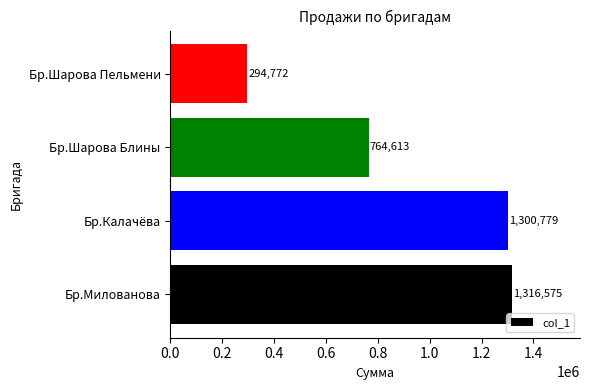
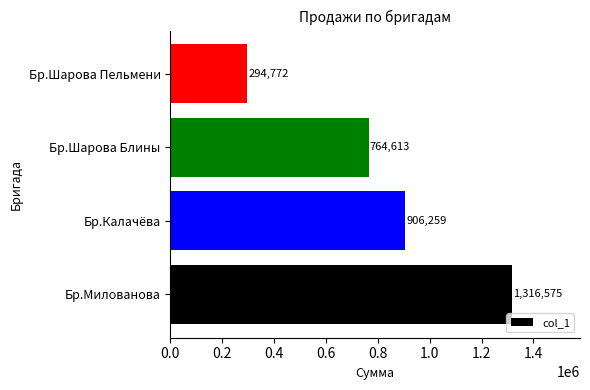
  {
    "Бр.Шарова Пельмени": "294,772",
    "Бр.Шарова Блины": "764,613",
-   "Бр.Калачёва": "1,300,779",
+   "Бр.Калачёва": "906,259",
    "Бр.Милованова": "1,316,575"
  }
